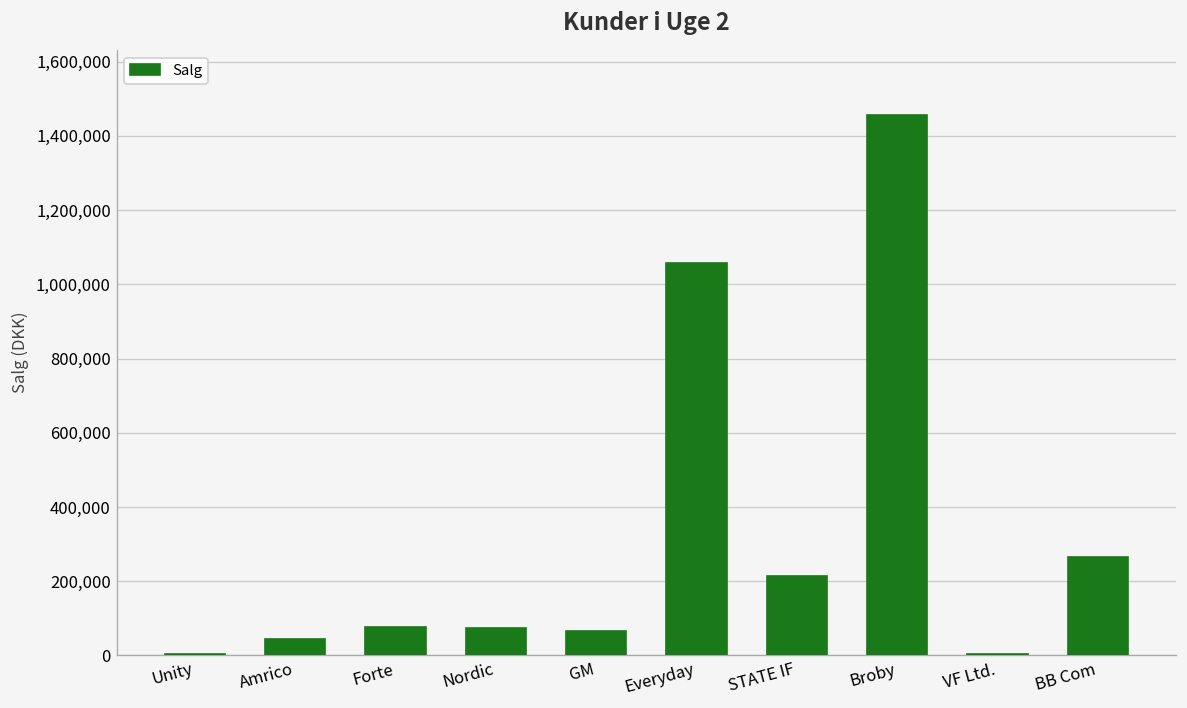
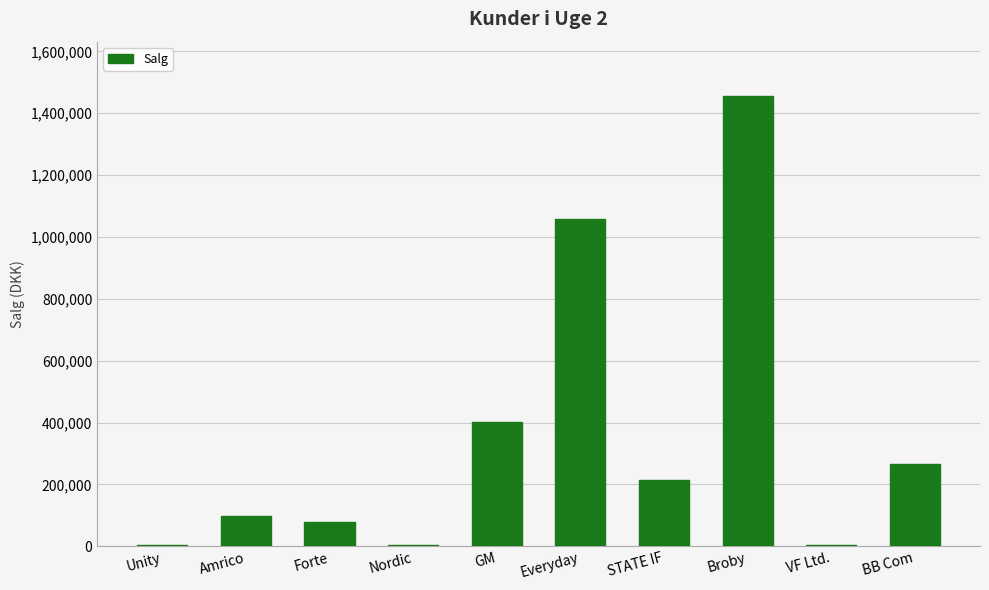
  {
-   "Amrico": "50,000",
+   "Amrico": "100,000",
    "Forte": "80,000",
-   "Nordic": "70,000",
-   "GM": "70,000",
+   "Nordic": "0",
+   "GM": "400,000",
    "Everyday": "1,060,000",
    "STATE IF": "210,000",
    "Broby": "1,460,000",
    "BB Com": "270,000"
  }
